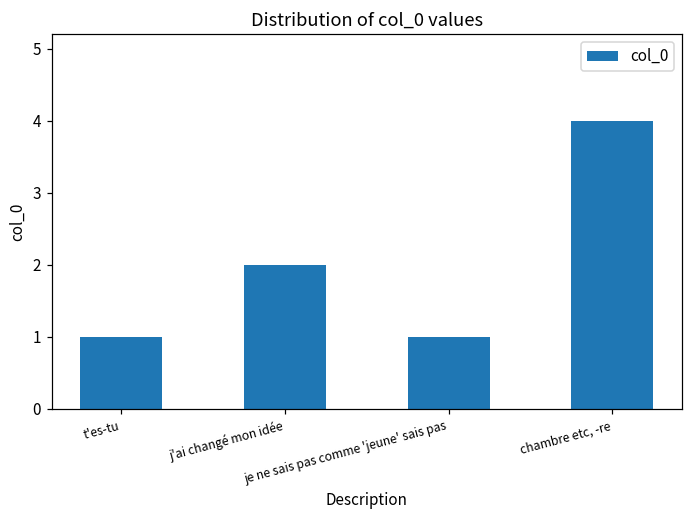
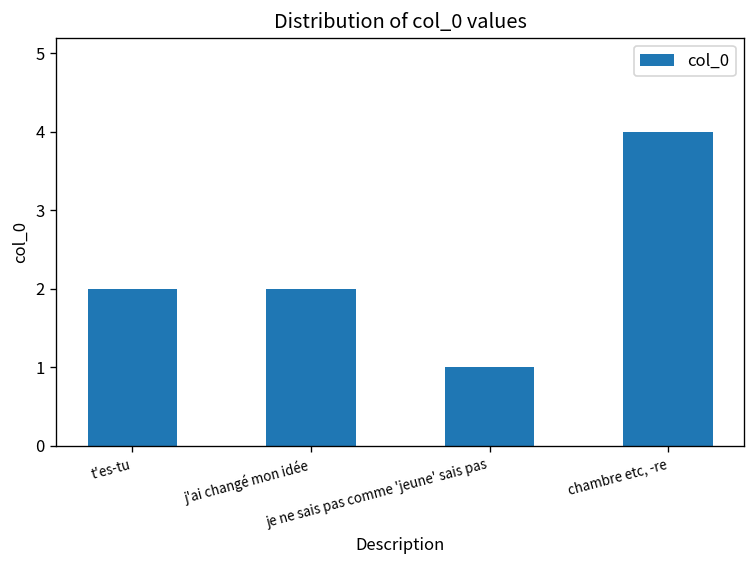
  {
-   "t'es-tu": 1,
+   "t'es-tu": 2,
    "j'ai changé mon idée": 2,
    "je ne sais pas comme 'jeune' sais pas": 1,
    "chambre etc, -re": 4
  }
